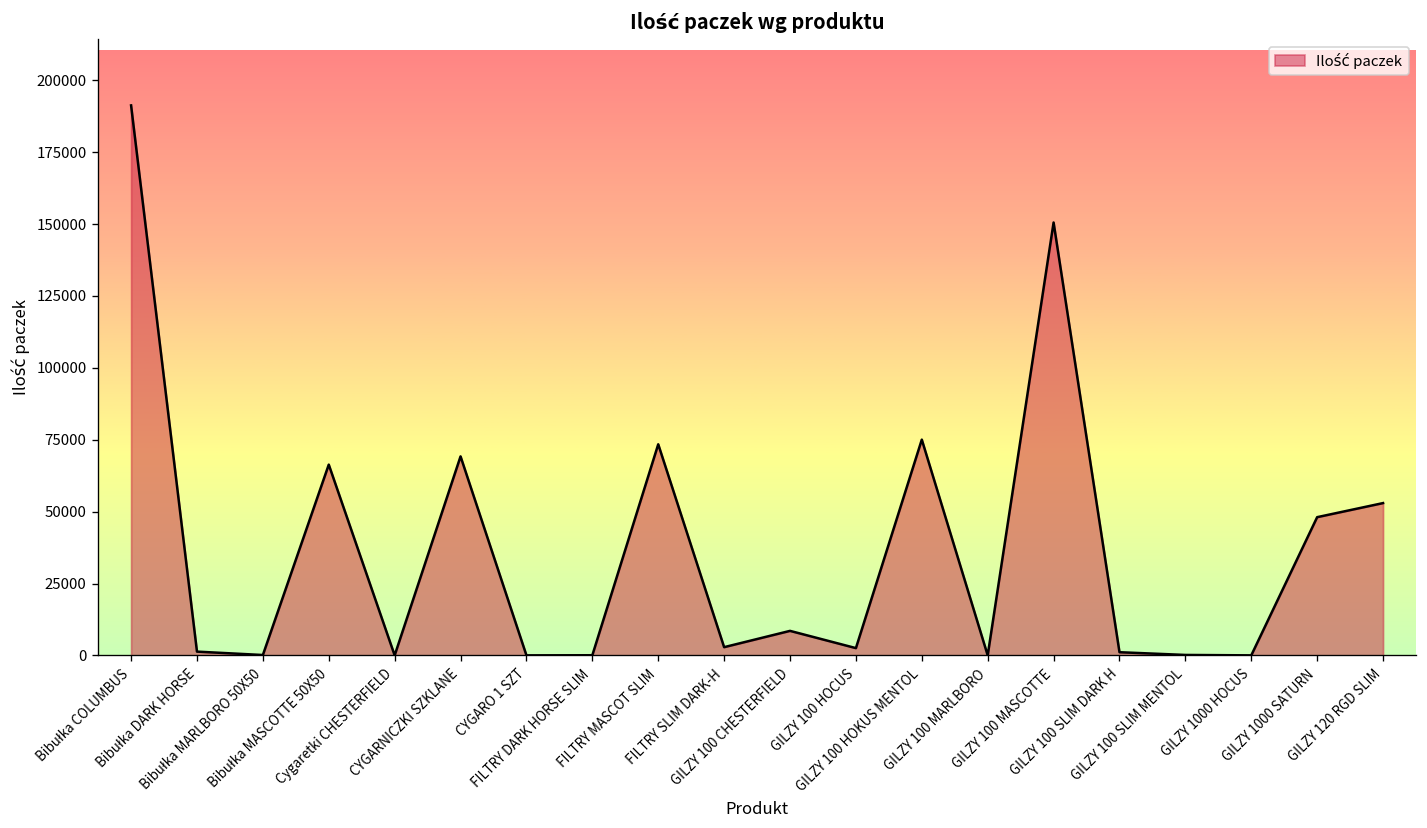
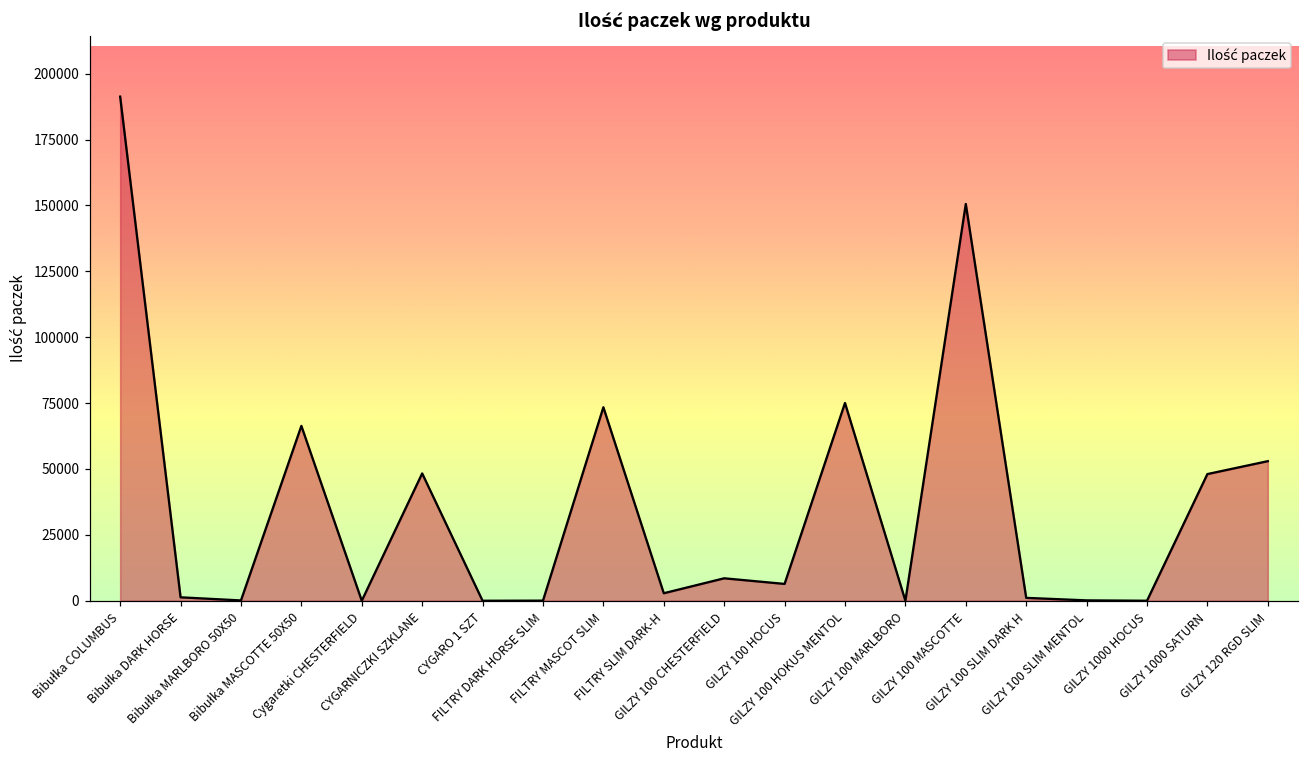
  {
    "Bibułka COLUMBUS": 191000,
    "Bibułka DARK HORSE": 1000,
    "Bibułka MARLBORO 50X50": 0,
    "Bibułka MASCOTTE 50X50": 66000,
    "Cygaretki CHESTERFIELD": 0,
-   "CYGARNICZKI SZKLANE": 69000,
+   "CYGARNICZKI SZKLANE": 48000,
    "CYGARO 1 SZT": 0,
    "FILTRY DARK HORSE SLIM": 0,
    "FILTRY MASCOT SLIM": 73000,
    "FILTRY SLIM DARK-H": 3000,
    "GILZY 100 CHESTERFIELD": 9000,
-   "GILZY 100 HOCUS": 3000,
+   "GILZY 100 HOCUS": 6000,
    "GILZY 100 HOKUS MENTOL": 75000,
    "GILZY 100 MARLBORO": 0,
    "GILZY 100 MASCOTTE": 151000,
    "GILZY 100 SLIM DARK H": 1000,
    "GILZY 100 SLIM MENTOL": 0,
    "GILZY 1000 HOCUS": 0,
    "GILZY 1000 SATURN": 48000,
    "GILZY 120 RGD SLIM": 53000
  }
